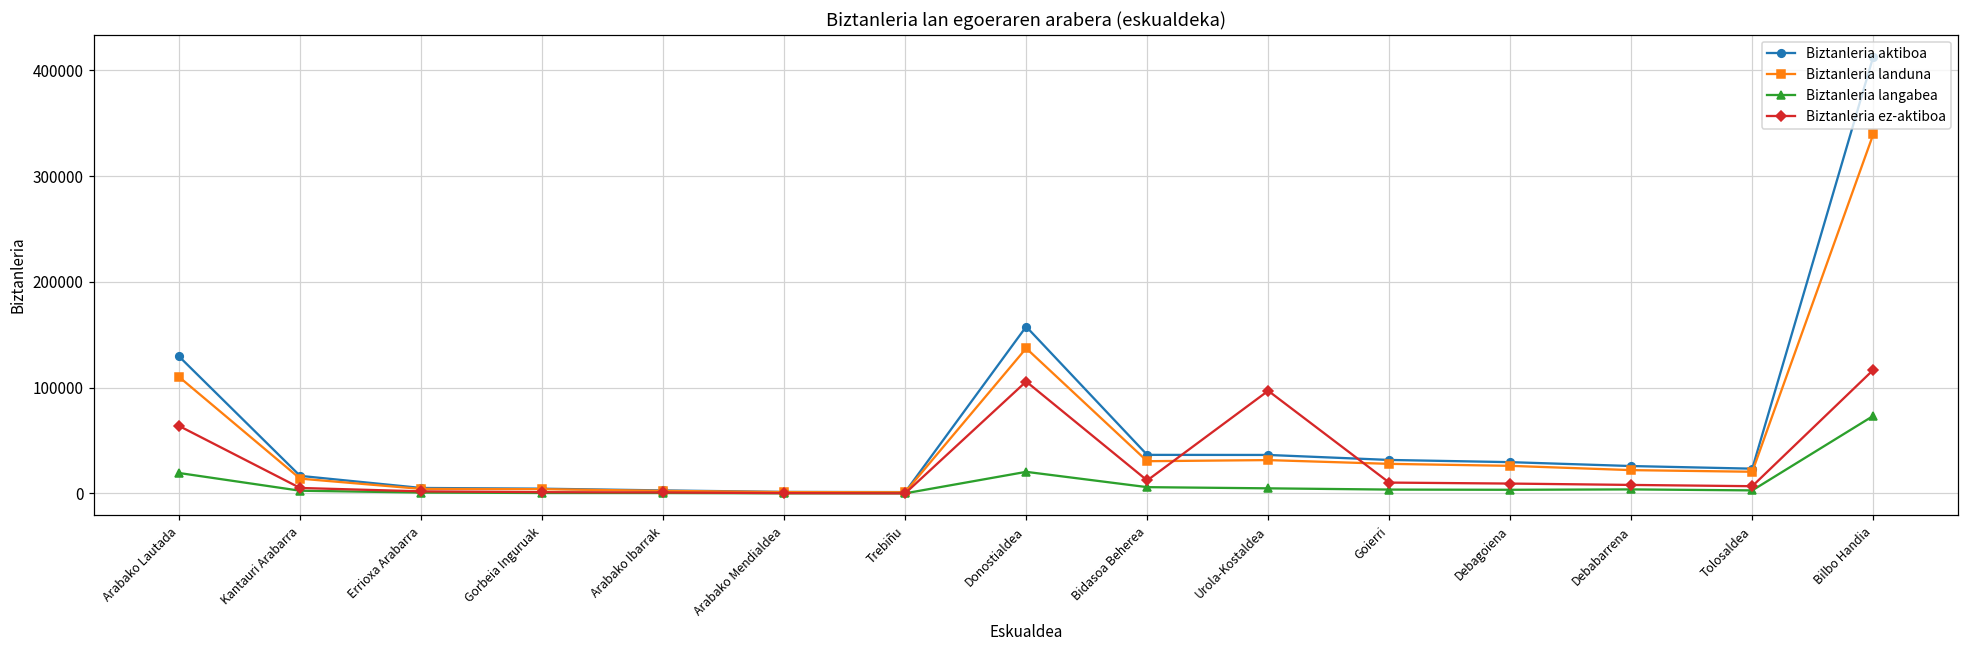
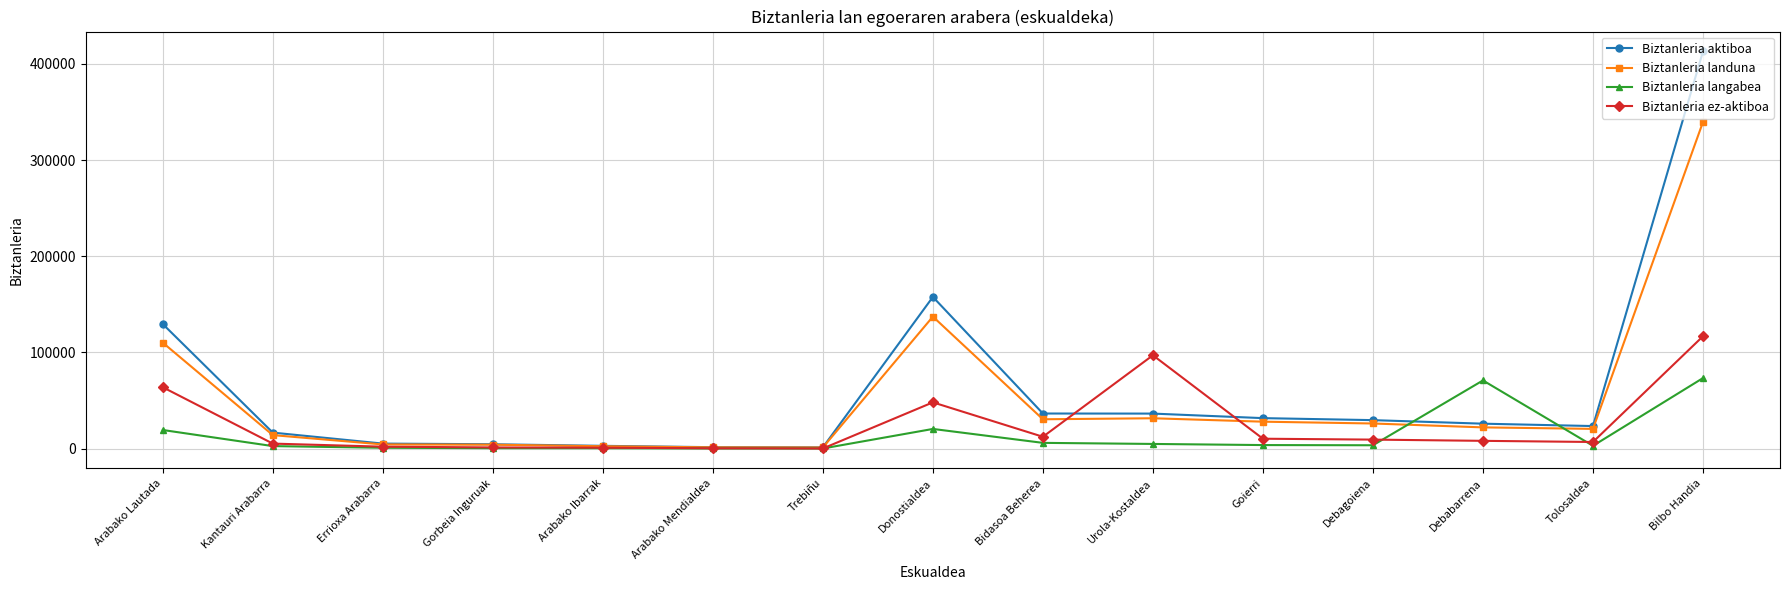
  {
    "Biztanleria aktiboa": {
      "Arabako Lautada": 130000,
      "Donostialdea": 160000,
      "Bidasoa Beherea": 40000,
      "Urola-Kostaldea": 40000,
      "Goierri": 30000,
      "Debagoiena": 30000,
      "Debabarrena": 30000,
      "Tolosaldea": 20000
    },
    "Biztanleria landuna": {
      "Arabako Lautada": 110000,
      "Donostialdea": 140000,
      "Bidasoa Beherea": 30000,
      "Urola-Kostaldea": 30000,
      "Goierri": 30000,
      "Debagoiena": 30000,
      "Debabarrena": 20000,
      "Tolosaldea": 20000,
      "Bilbo Handia": 340000
    },
    "Biztanleria langabea": {
      "Arabako Lautada": 20000,
      "Donostialdea": 20000,
      "Bidasoa Beherea": 10000,
      "Urola-Kostaldea": 0,
      "Goierri": 0,
      "Debagoiena": 0,
-     "Debabarrena": 0,
+     "Debabarrena": 70000,
      "Tolosaldea": 0,
      "Bilbo Handia": 70000
    },
    "Biztanleria ez-aktiboa": {
      "Arabako Lautada": 60000,
-     "Donostialdea": 110000,
+     "Donostialdea": 50000,
      "Bidasoa Beherea": 10000,
      "Urola-Kostaldea": 100000,
      "Goierri": 10000,
      "Debagoiena": 10000,
      "Debabarrena": 10000,
      "Tolosaldea": 10000,
      "Bilbo Handia": 120000
    }
  }
